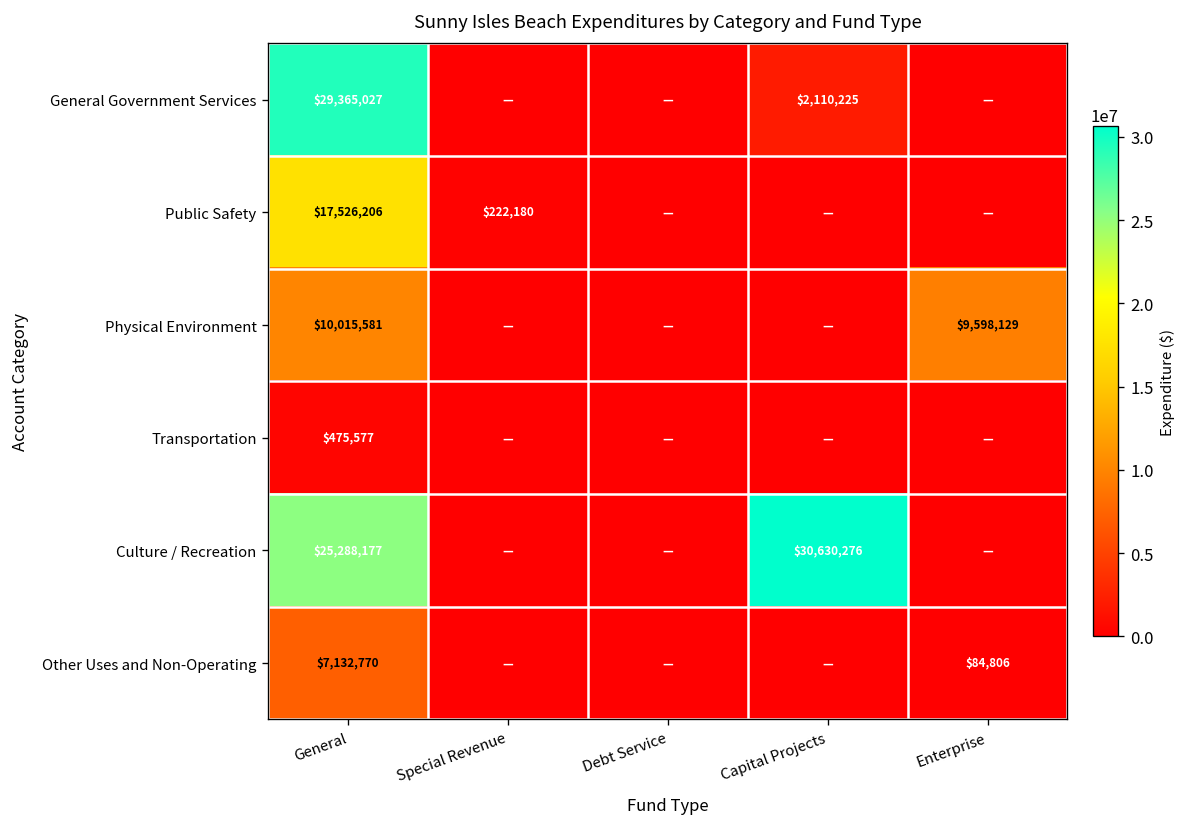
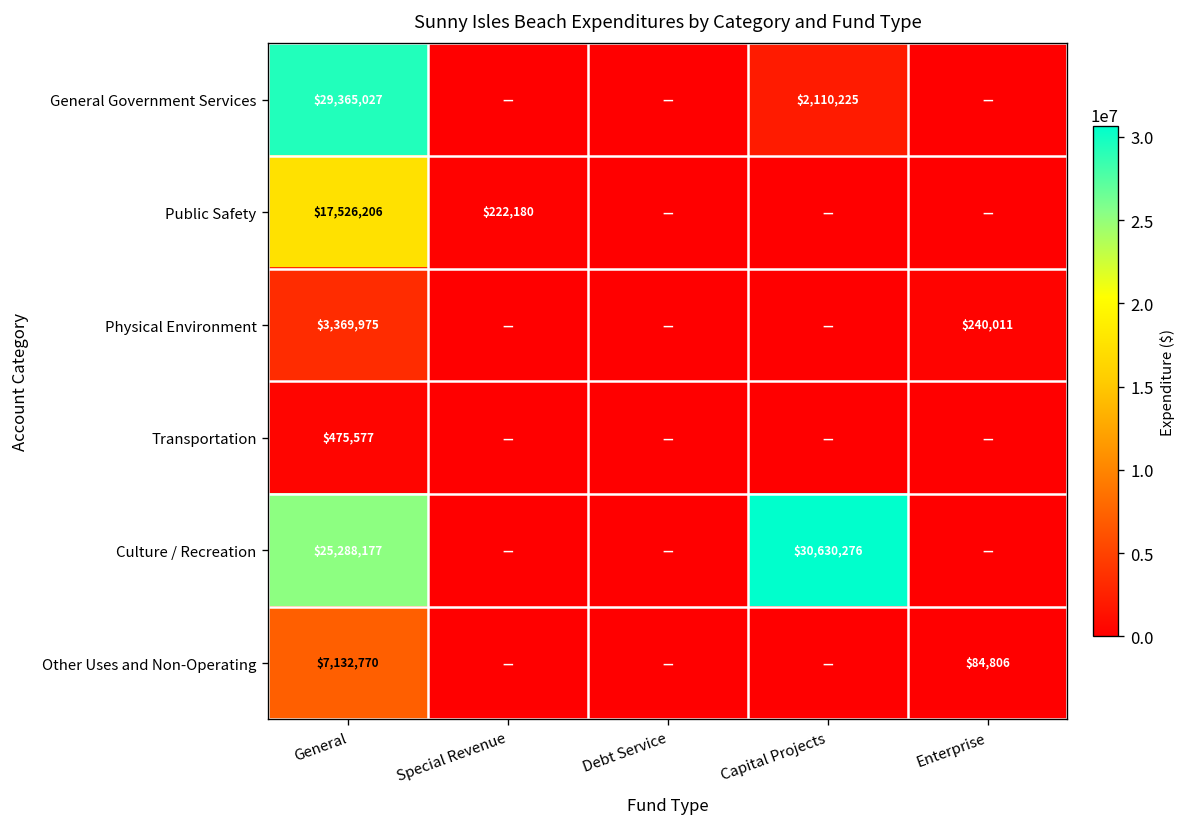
  {
    "General Government Services": {
      "General": "$29,365,027",
      "Capital Projects": "$2,110,225"
    },
    "Public Safety": {
      "General": "$17,526,206",
      "Special Revenue": "$222,180"
    },
    "Physical Environment": {
-     "General": "$10,015,581",
-     "Enterprise": "$9,598,129"
+     "General": "$3,369,975",
+     "Enterprise": "$240,011"
    },
    "Transportation": {
      "General": "$475,577"
    },
    "Culture / Recreation": {
      "General": "$25,288,177",
      "Capital Projects": "$30,630,276"
    },
    "Other Uses and Non-Operating": {
      "General": "$7,132,770",
      "Enterprise": "$84,806"
    }
  }
